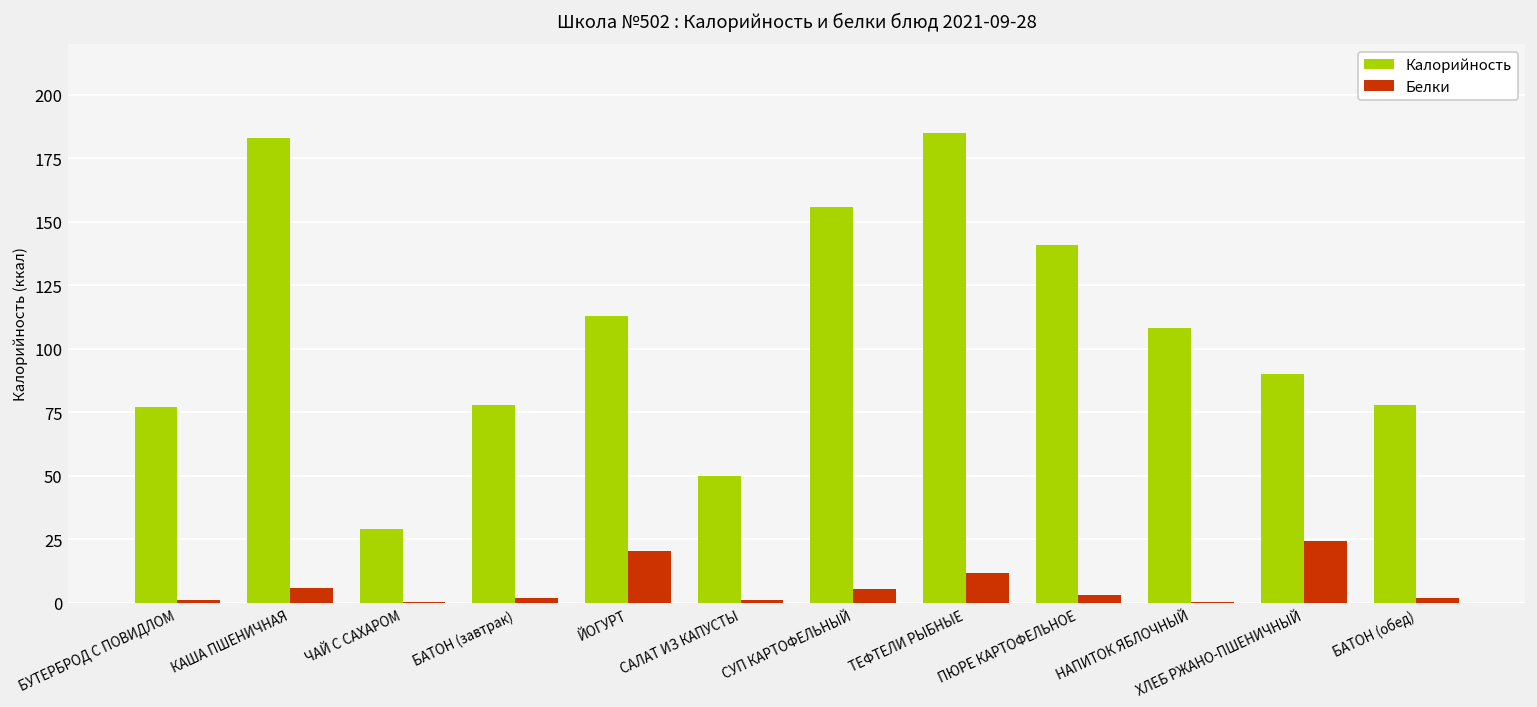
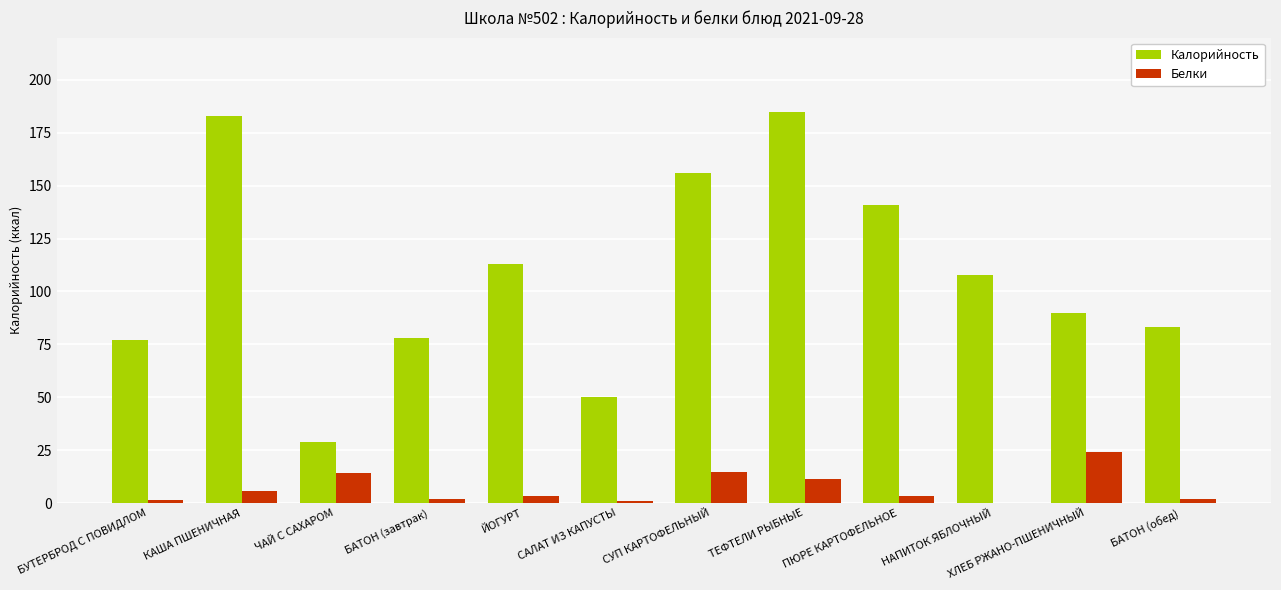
  {
    "Калорийность": {
      "БУТЕРБРОД С ПОВИДЛОМ": 77,
      "КАША ПШЕНИЧНАЯ": 183,
      "ЧАЙ С САХАРОМ": 29,
      "БАТОН (завтрак)": 78,
      "ЙОГУРТ": 113,
      "САЛАТ ИЗ КАПУСТЫ": 50,
      "СУП КАРТОФЕЛЬНЫЙ": 156,
      "ТЕФТЕЛИ РЫБНЫЕ": 185,
      "ПЮРЕ КАРТОФЕЛЬНОЕ": 141,
      "НАПИТОК ЯБЛОЧНЫЙ": 108,
      "ХЛЕБ РЖАНО-ПШЕНИЧНЫЙ": 90,
-     "БАТОН (обед)": 78
+     "БАТОН (обед)": 83
    },
    "Белки": {
      "БУТЕРБРОД С ПОВИДЛОМ": 1,
      "КАША ПШЕНИЧНАЯ": 6,
-     "ЧАЙ С САХАРОМ": 0,
+     "ЧАЙ С САХАРОМ": 14,
      "БАТОН (завтрак)": 2,
-     "ЙОГУРТ": 20,
-     "СУП КАРТОФЕЛЬНЫЙ": 5,
+     "ЙОГУРТ": 4,
+     "СУП КАРТОФЕЛЬНЫЙ": 15,
      "ТЕФТЕЛИ РЫБНЫЕ": 12,
      "ПЮРЕ КАРТОФЕЛЬНОЕ": 3,
      "ХЛЕБ РЖАНО-ПШЕНИЧНЫЙ": 24,
      "БАТОН (обед)": 2
    }
  }
